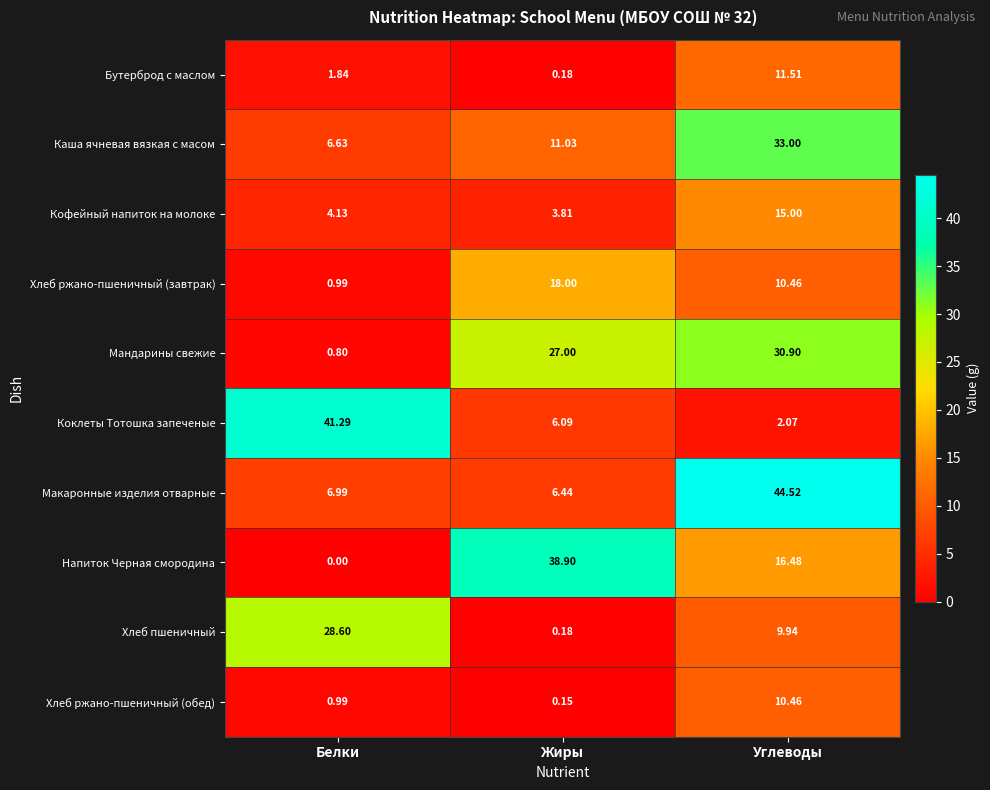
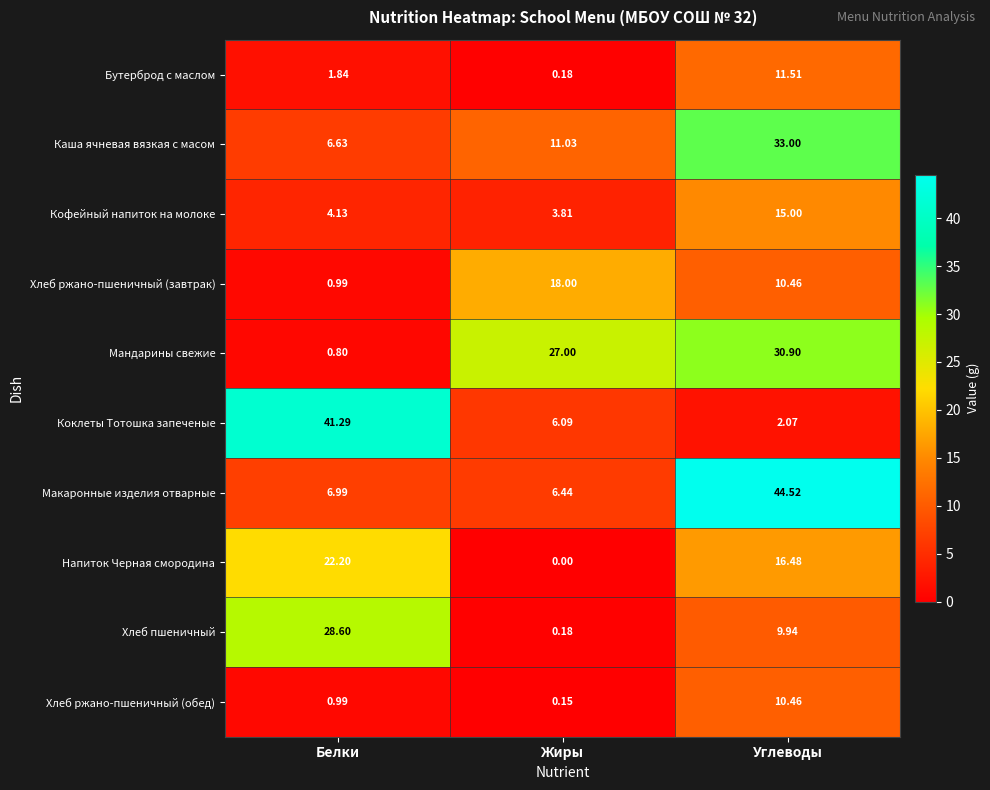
  {
    "Бутерброд с маслом": {
      "Белки": 1.84,
      "Жиры": 0.18,
      "Углеводы": 11.51
    },
    "Каша ячневая вязкая с масом": {
      "Белки": 6.63,
      "Жиры": 11.03,
      "Углеводы": 33.00
    },
    "Кофейный напиток на молоке": {
      "Белки": 4.13,
      "Жиры": 3.81,
      "Углеводы": 15.00
    },
    "Хлеб ржано-пшеничный (завтрак)": {
      "Белки": 0.99,
      "Жиры": 18.00,
      "Углеводы": 10.46
    },
    "Мандарины свежие": {
      "Белки": 0.80,
      "Жиры": 27.00,
      "Углеводы": 30.90
    },
    "Коклеты Тотошка запеченые": {
      "Белки": 41.29,
      "Жиры": 6.09,
      "Углеводы": 2.07
    },
    "Макаронные изделия отварные": {
      "Белки": 6.99,
      "Жиры": 6.44,
      "Углеводы": 44.52
    },
    "Напиток Черная смородина": {
-     "Белки": 0.00,
-     "Жиры": 38.90,
+     "Белки": 22.20,
+     "Жиры": 0.00,
      "Углеводы": 16.48
    },
    "Хлеб пшеничный": {
      "Белки": 28.60,
      "Жиры": 0.18,
      "Углеводы": 9.94
    },
    "Хлеб ржано-пшеничный (обед)": {
      "Белки": 0.99,
      "Жиры": 0.15,
      "Углеводы": 10.46
    }
  }
